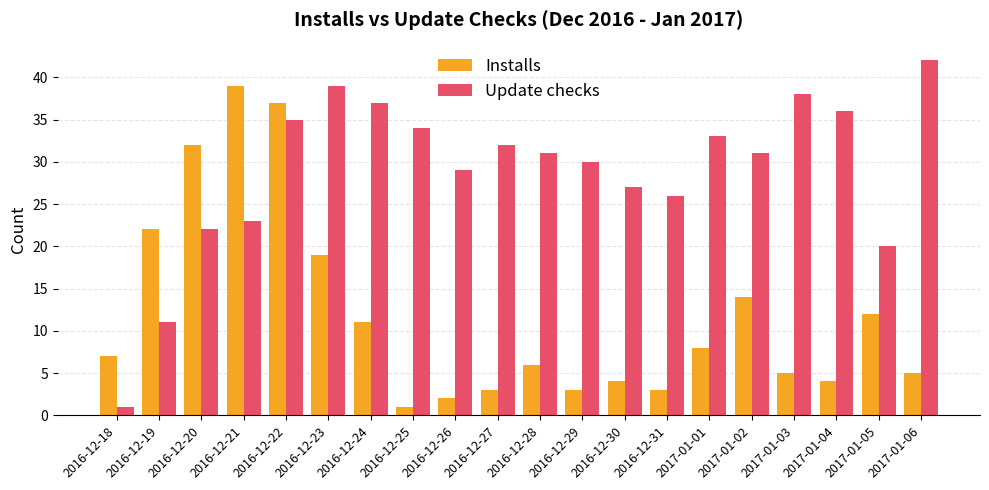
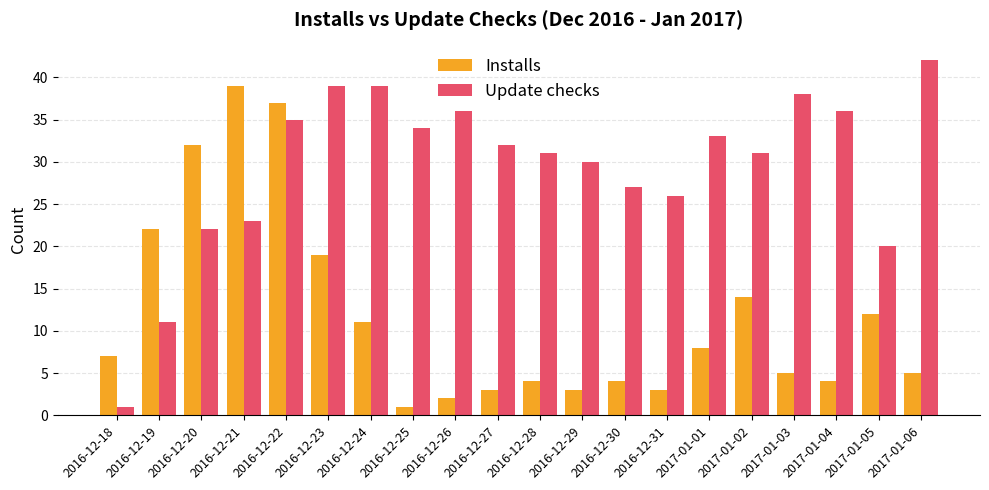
  {
    "Installs": {
      "2016-12-18": 7,
      "2016-12-19": 22,
      "2016-12-20": 32,
      "2016-12-21": 39,
      "2016-12-22": 37,
      "2016-12-23": 19,
      "2016-12-24": 11,
      "2016-12-25": 1,
      "2016-12-26": 2,
      "2016-12-27": 3,
-     "2016-12-28": 6,
+     "2016-12-28": 4,
      "2016-12-29": 3,
      "2016-12-30": 4,
      "2016-12-31": 3,
      "2017-01-01": 8,
      "2017-01-02": 14,
      "2017-01-03": 5,
      "2017-01-04": 4,
      "2017-01-05": 12,
      "2017-01-06": 5
    },
    "Update checks": {
      "2016-12-18": 1,
      "2016-12-19": 11,
      "2016-12-20": 22,
      "2016-12-21": 23,
      "2016-12-22": 35,
      "2016-12-23": 39,
-     "2016-12-24": 37,
+     "2016-12-24": 39,
      "2016-12-25": 34,
-     "2016-12-26": 29,
+     "2016-12-26": 36,
      "2016-12-27": 32,
      "2016-12-28": 31,
      "2016-12-29": 30,
      "2016-12-30": 27,
      "2016-12-31": 26,
      "2017-01-01": 33,
      "2017-01-02": 31,
      "2017-01-03": 38,
      "2017-01-04": 36,
      "2017-01-05": 20,
      "2017-01-06": 42
    }
  }
